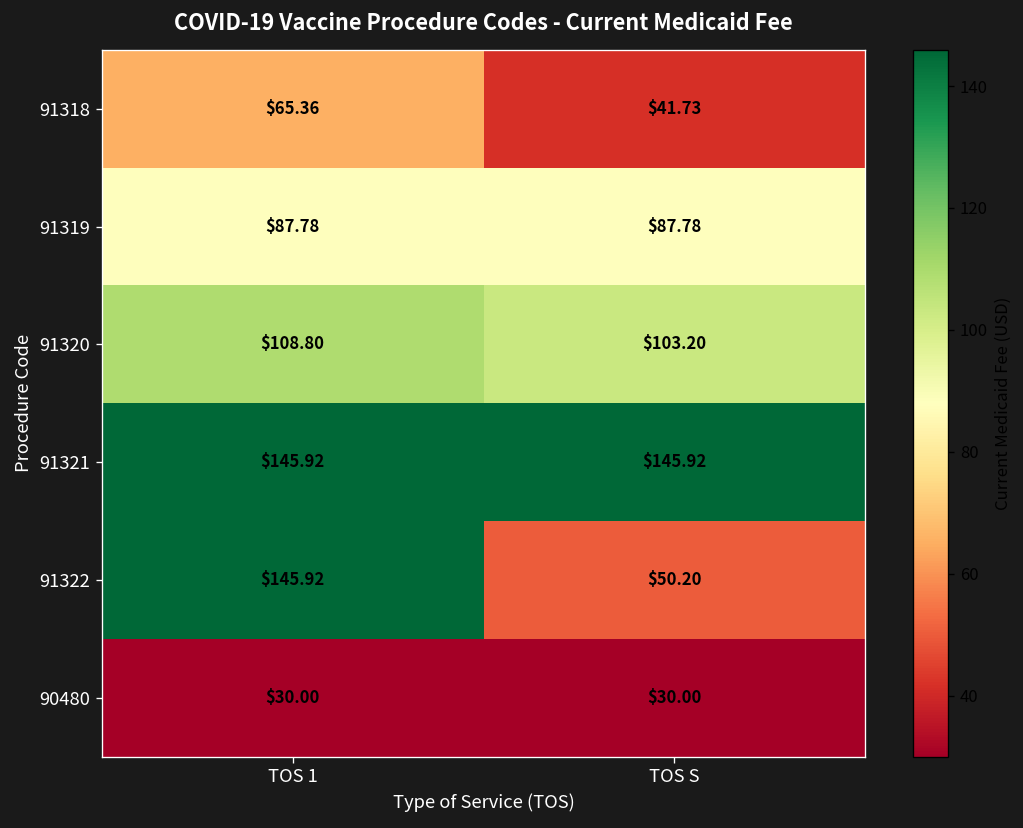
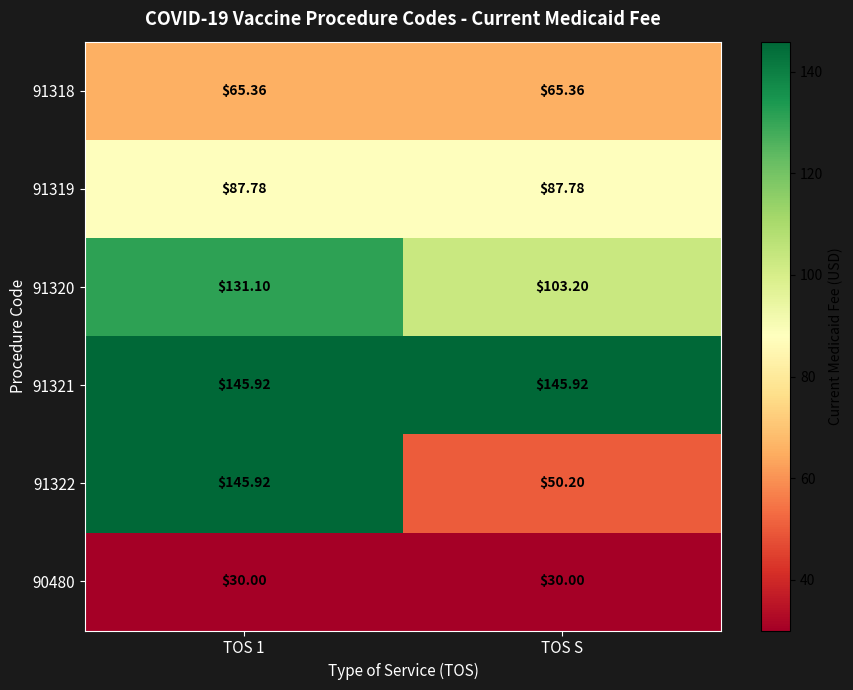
  {
    "91318": {
      "TOS 1": "$65.36",
-     "TOS S": "$41.73"
+     "TOS S": "$65.36"
    },
    "91319": {
      "TOS 1": "$87.78",
      "TOS S": "$87.78"
    },
    "91320": {
-     "TOS 1": "$108.80",
+     "TOS 1": "$131.10",
      "TOS S": "$103.20"
    },
    "91321": {
      "TOS 1": "$145.92",
      "TOS S": "$145.92"
    },
    "91322": {
      "TOS 1": "$145.92",
      "TOS S": "$50.20"
    },
    "90480": {
      "TOS 1": "$30.00",
      "TOS S": "$30.00"
    }
  }
